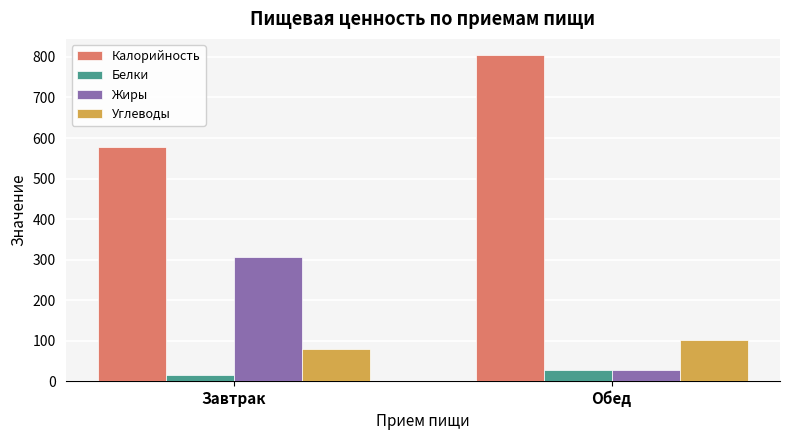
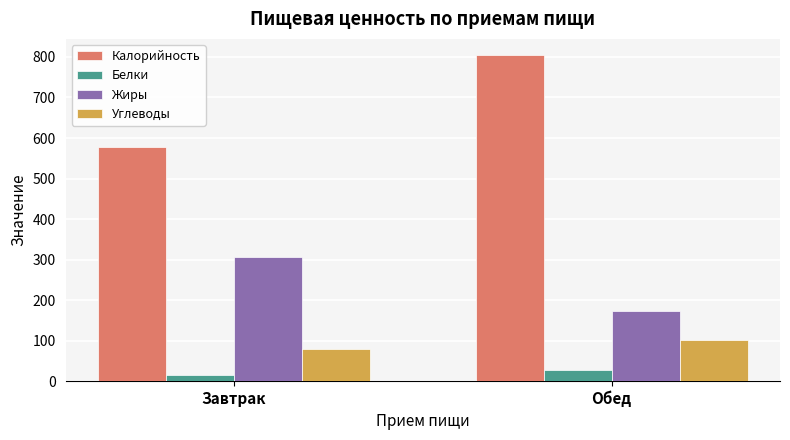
  {
    "Белки": {
      "Завтрак": 20,
      "Обед": 30
    },
    "Жиры": {
      "Завтрак": 310,
-     "Обед": 30
+     "Обед": 170
    }
  }
